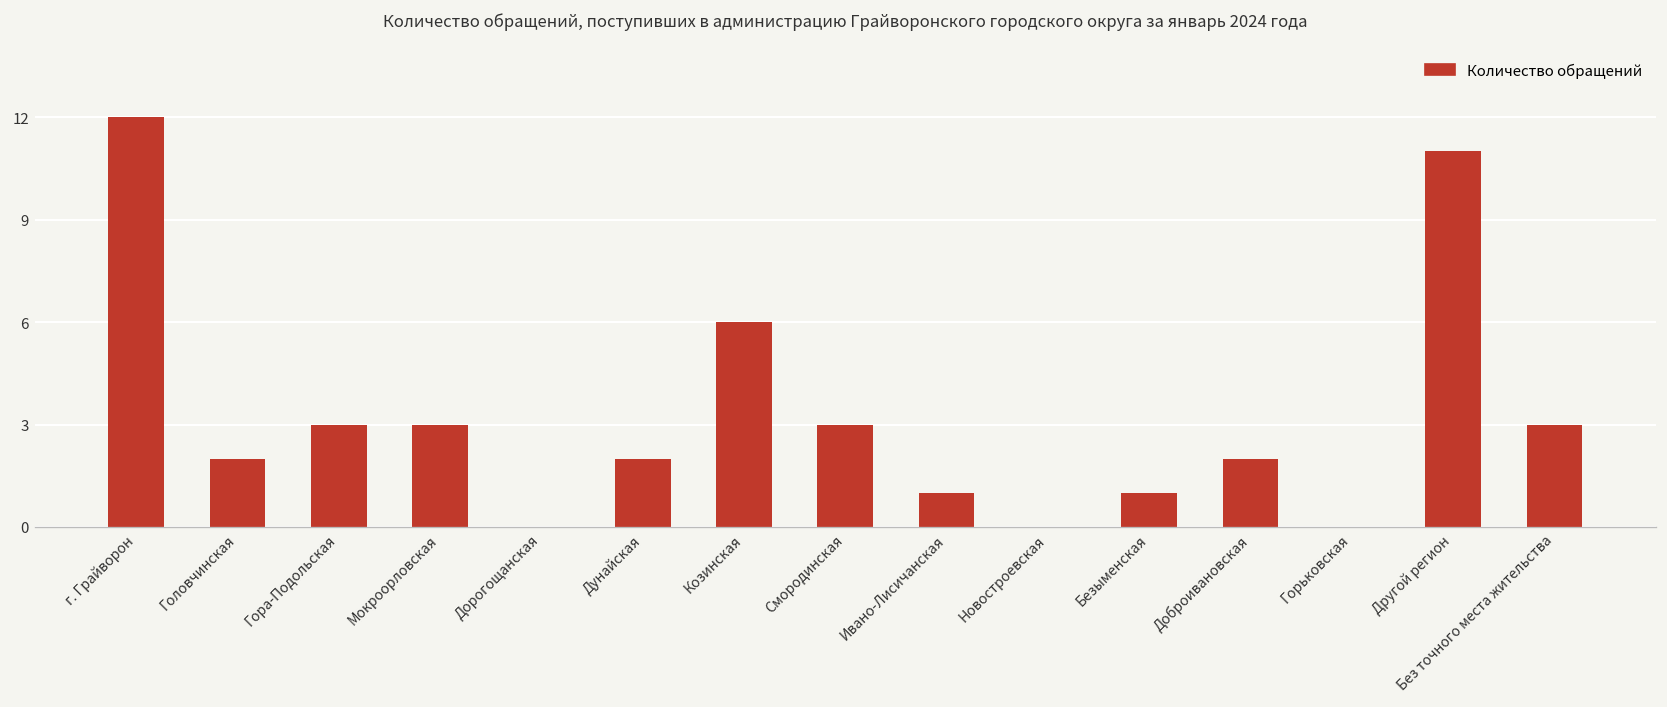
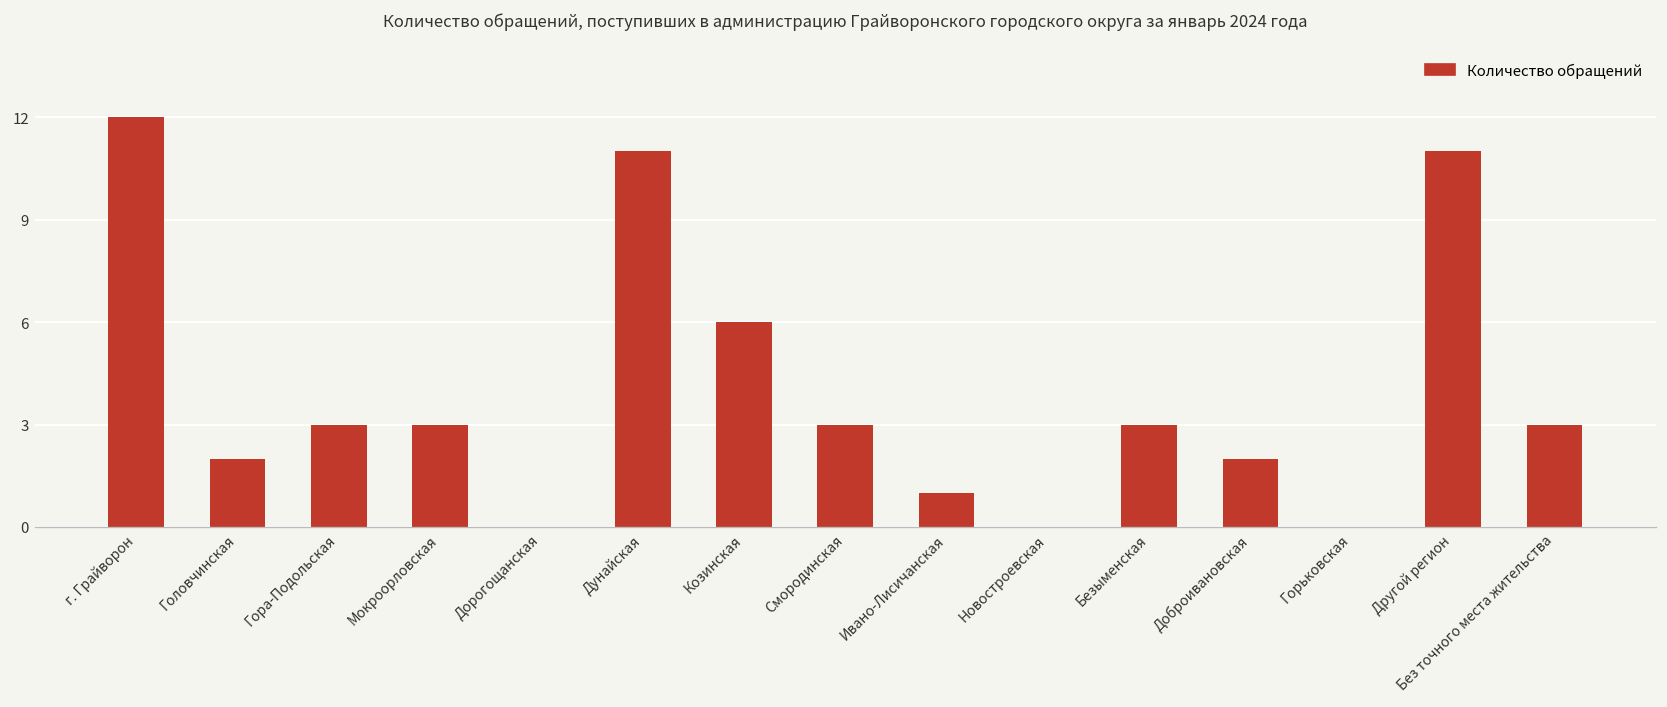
  {
    "г. Грайворон": 12,
    "Головчинская": 2,
    "Гора-Подольская": 3,
    "Мокроорловская": 3,
    "Дорогощанская": 0,
-   "Дунайская": 2,
+   "Дунайская": 11,
    "Козинская": 6,
    "Смородинская": 3,
    "Ивано-Лисичанская": 1,
    "Новостроевская": 0,
-   "Безыменская": 1,
+   "Безыменская": 3,
    "Доброивановская": 2,
    "Горьковская": 0,
    "Другой регион": 11,
    "Без точного места жительства": 3
  }
